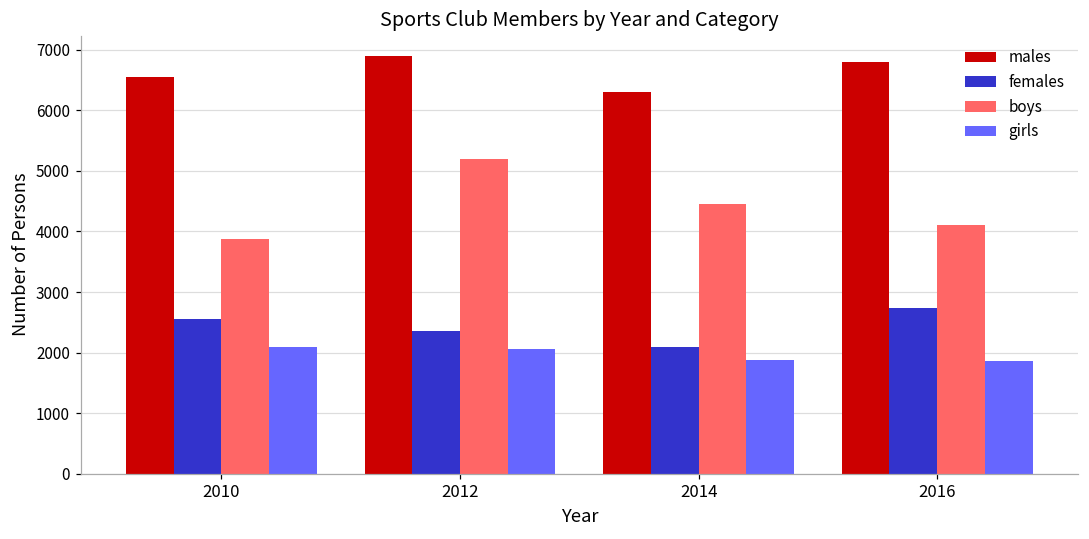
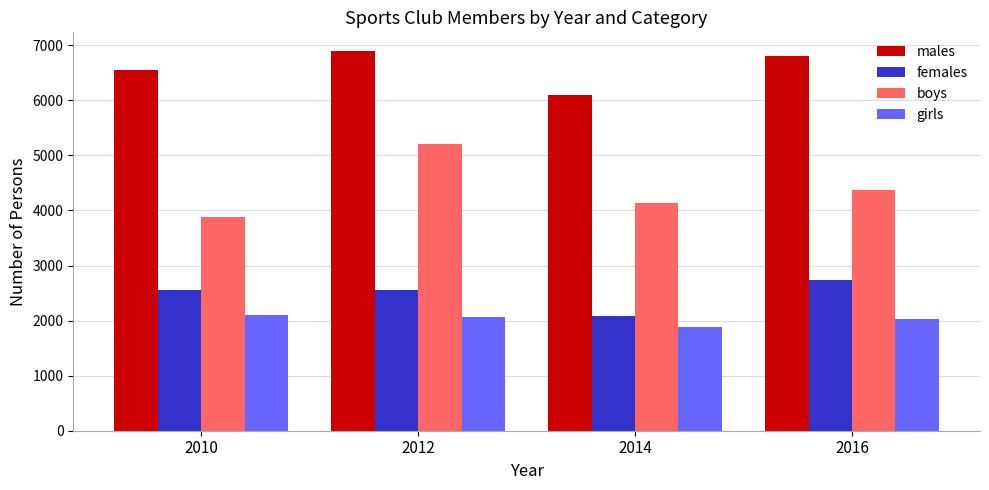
  {
    "males": {
      "2010": 6600,
      "2012": 6900,
-     "2014": 6300,
+     "2014": 6100,
      "2016": 6800
    },
    "females": {
      "2010": 2600,
-     "2012": 2400,
+     "2012": 2600,
      "2014": 2100,
      "2016": 2700
    },
    "boys": {
      "2010": 3900,
      "2012": 5200,
-     "2014": 4500,
-     "2016": 4100
+     "2014": 4100,
+     "2016": 4400
    },
    "girls": {
      "2010": 2100,
      "2012": 2100,
      "2014": 1900,
-     "2016": 1900
+     "2016": 2000
    }
  }
